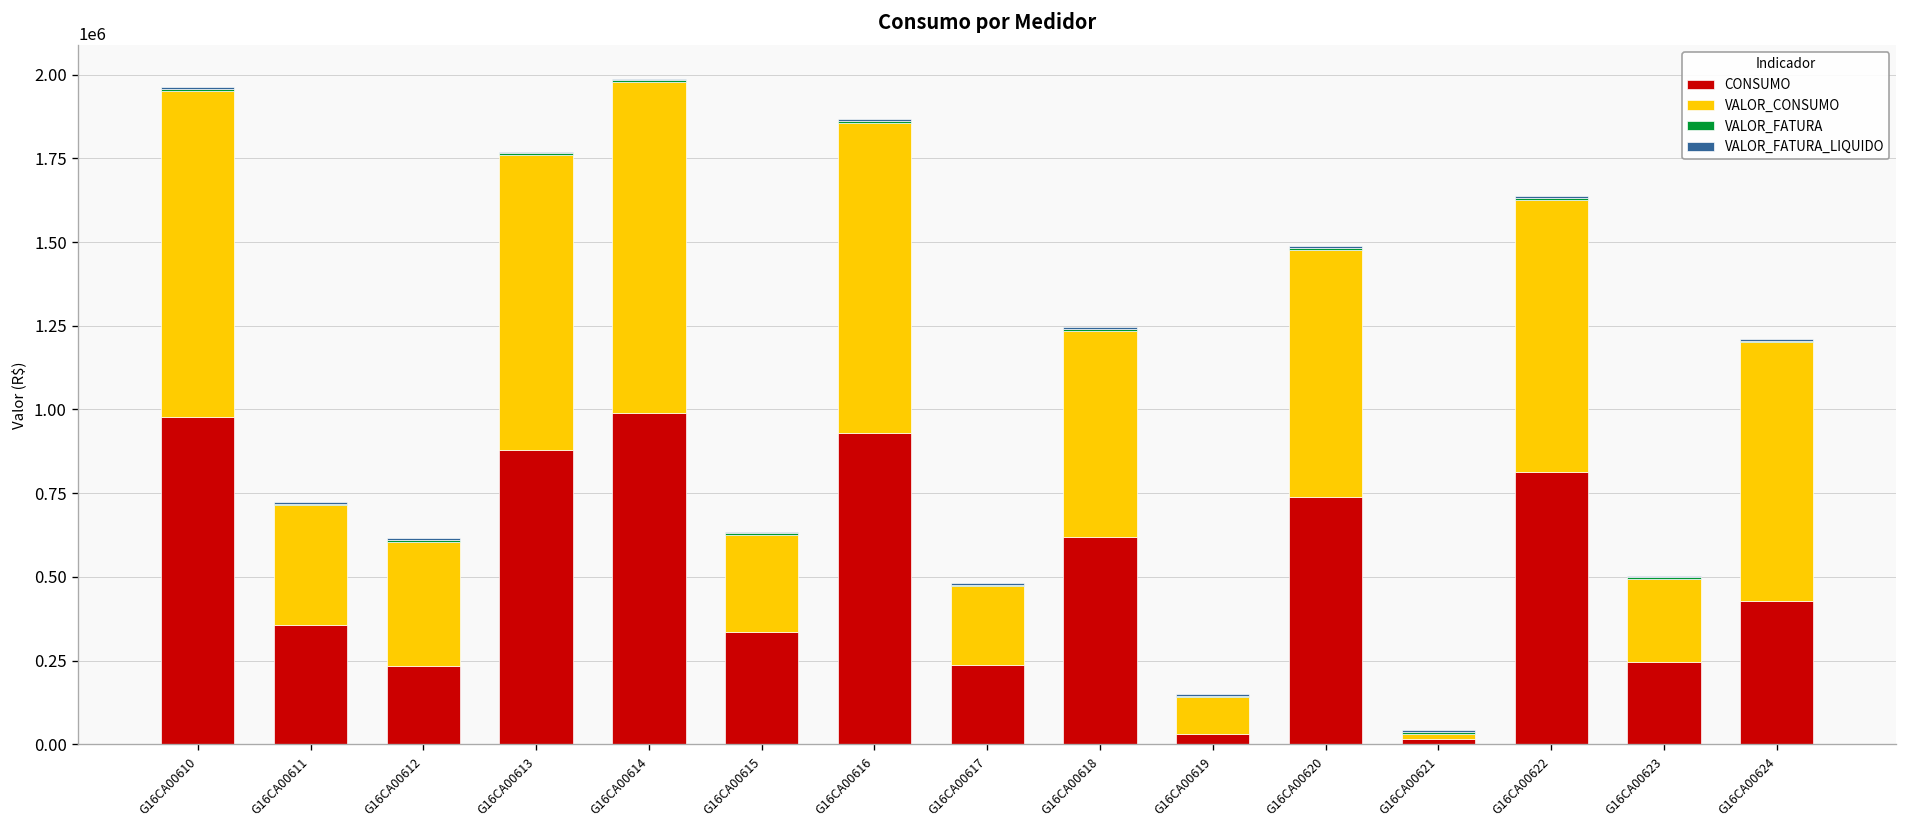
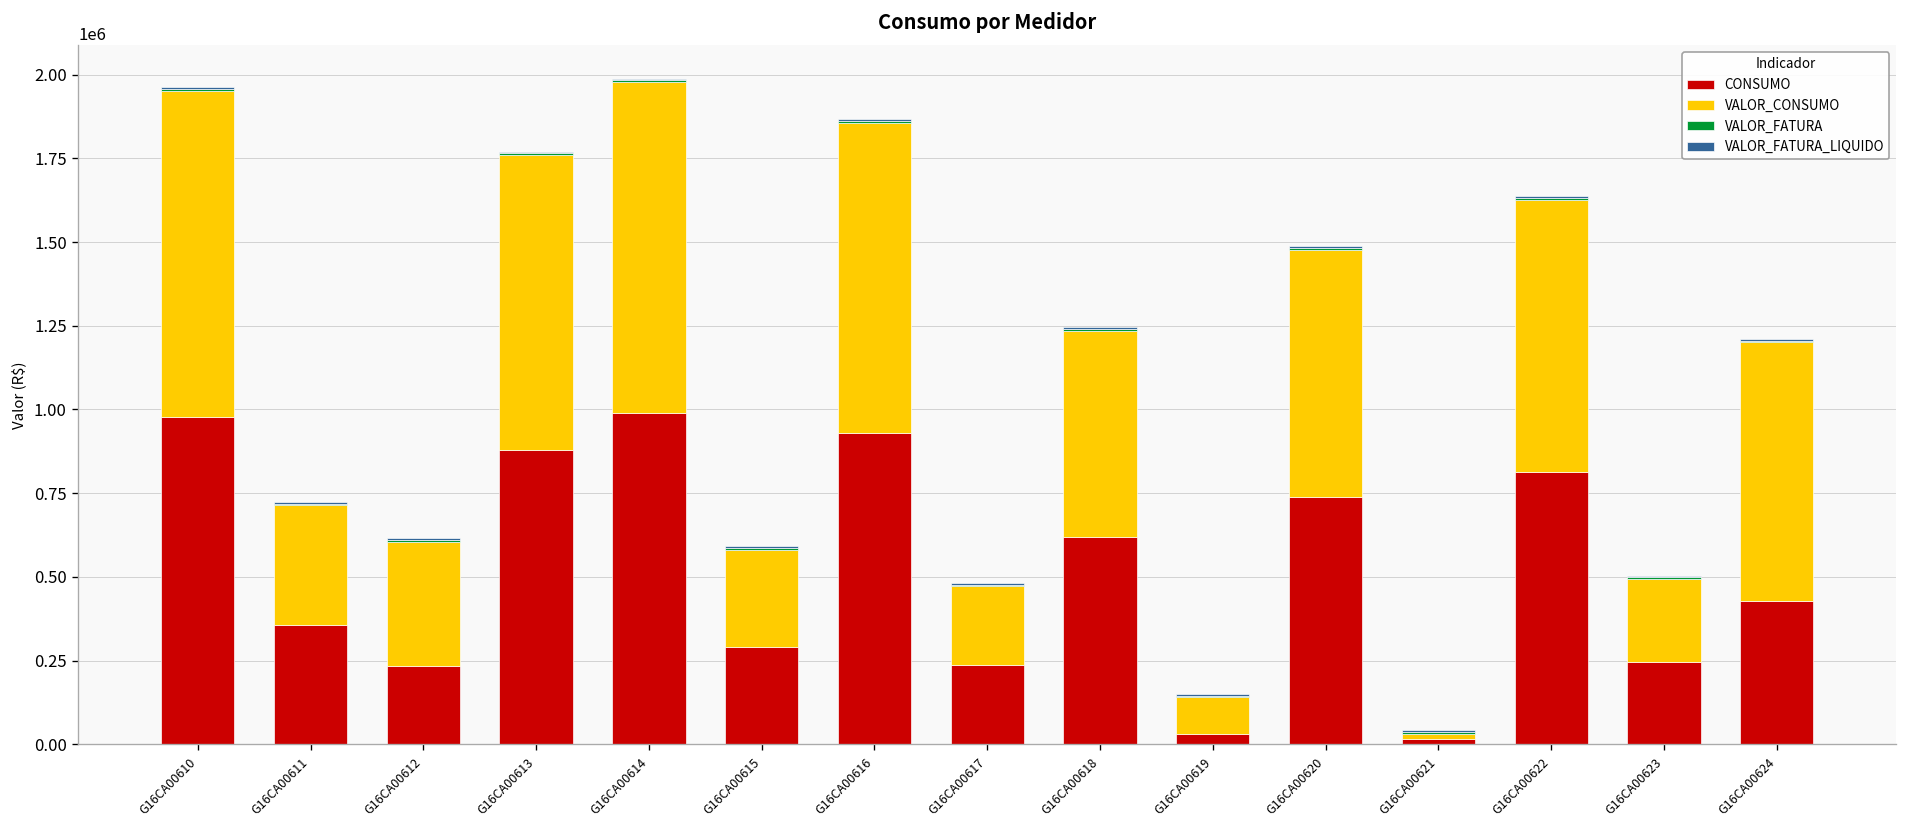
  {
    "CONSUMO": {
      "G16CA00610": 980000,
      "G16CA00611": 360000,
      "G16CA00612": 230000,
      "G16CA00613": 880000,
      "G16CA00614": 990000,
-     "G16CA00615": 330000,
+     "G16CA00615": 290000,
      "G16CA00616": 930000,
      "G16CA00617": 240000,
      "G16CA00618": 620000,
      "G16CA00619": 30000,
      "G16CA00620": 740000,
      "G16CA00621": 20000,
      "G16CA00622": 810000,
      "G16CA00623": 250000,
      "G16CA00624": 430000
    },
    "VALOR_CONSUMO": {
      "G16CA00610": 980000,
      "G16CA00611": 360000,
      "G16CA00612": 370000,
      "G16CA00613": 880000,
      "G16CA00614": 990000,
      "G16CA00615": 290000,
      "G16CA00616": 930000,
      "G16CA00617": 240000,
      "G16CA00618": 620000,
      "G16CA00619": 110000,
      "G16CA00620": 740000,
      "G16CA00621": 20000,
      "G16CA00622": 810000,
      "G16CA00623": 250000,
      "G16CA00624": 770000
    }
  }
